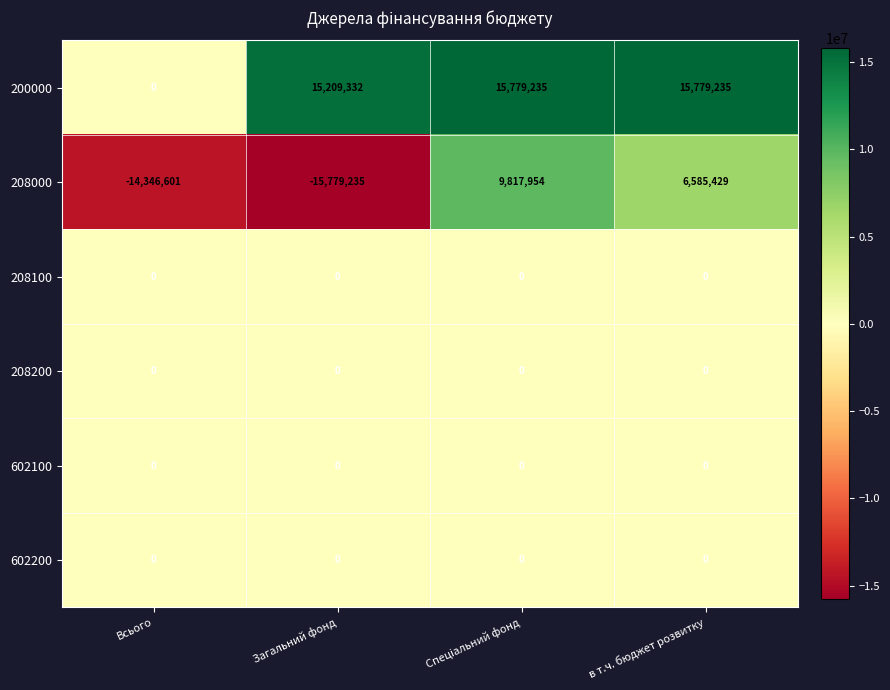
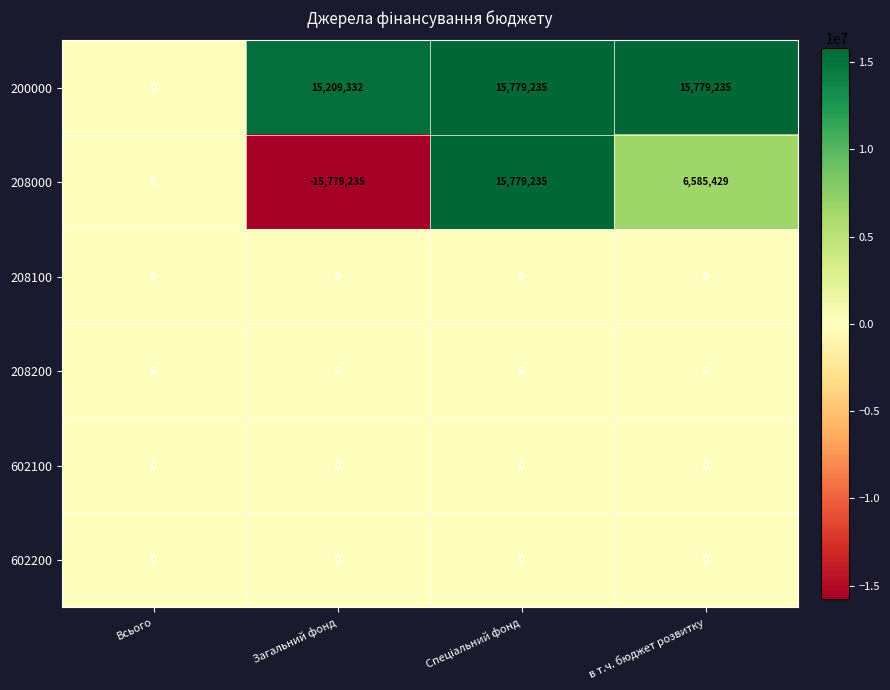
  {
    "200000": {
      "Всього": "0",
      "Загальний фонд": "15,209,332",
      "Спеціальний фонд": "15,779,235",
      "в т.ч. бюджет розвитку": "15,779,235"
    },
    "208000": {
-     "Всього": "-14,346,601",
+     "Всього": "0",
      "Загальний фонд": "-15,779,235",
-     "Спеціальний фонд": "9,817,954",
+     "Спеціальний фонд": "15,779,235",
      "в т.ч. бюджет розвитку": "6,585,429"
    },
    "208100": {
      "Всього": "0",
      "Загальний фонд": "0",
      "Спеціальний фонд": "0",
      "в т.ч. бюджет розвитку": "0"
    },
    "208200": {
      "Всього": "0",
      "Загальний фонд": "0",
      "Спеціальний фонд": "0",
      "в т.ч. бюджет розвитку": "0"
    },
    "602100": {
      "Всього": "0",
      "Загальний фонд": "0",
      "Спеціальний фонд": "0",
      "в т.ч. бюджет розвитку": "0"
    },
    "602200": {
      "Всього": "0",
      "Загальний фонд": "0",
      "Спеціальний фонд": "0",
      "в т.ч. бюджет розвитку": "0"
    }
  }
